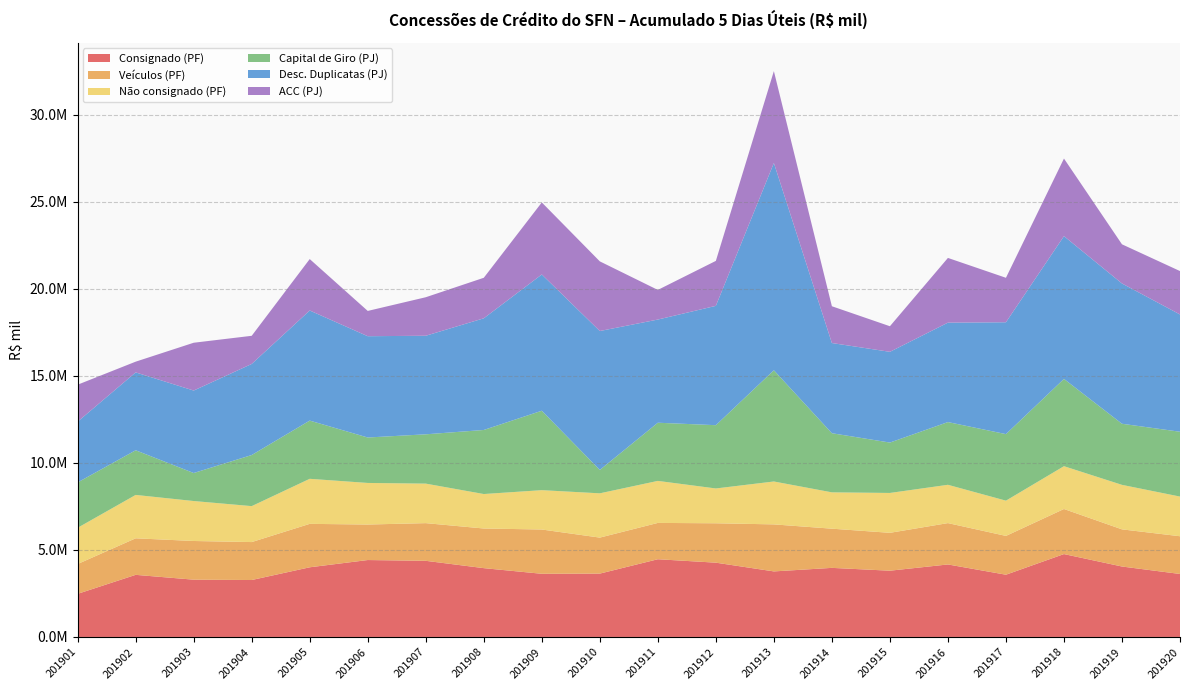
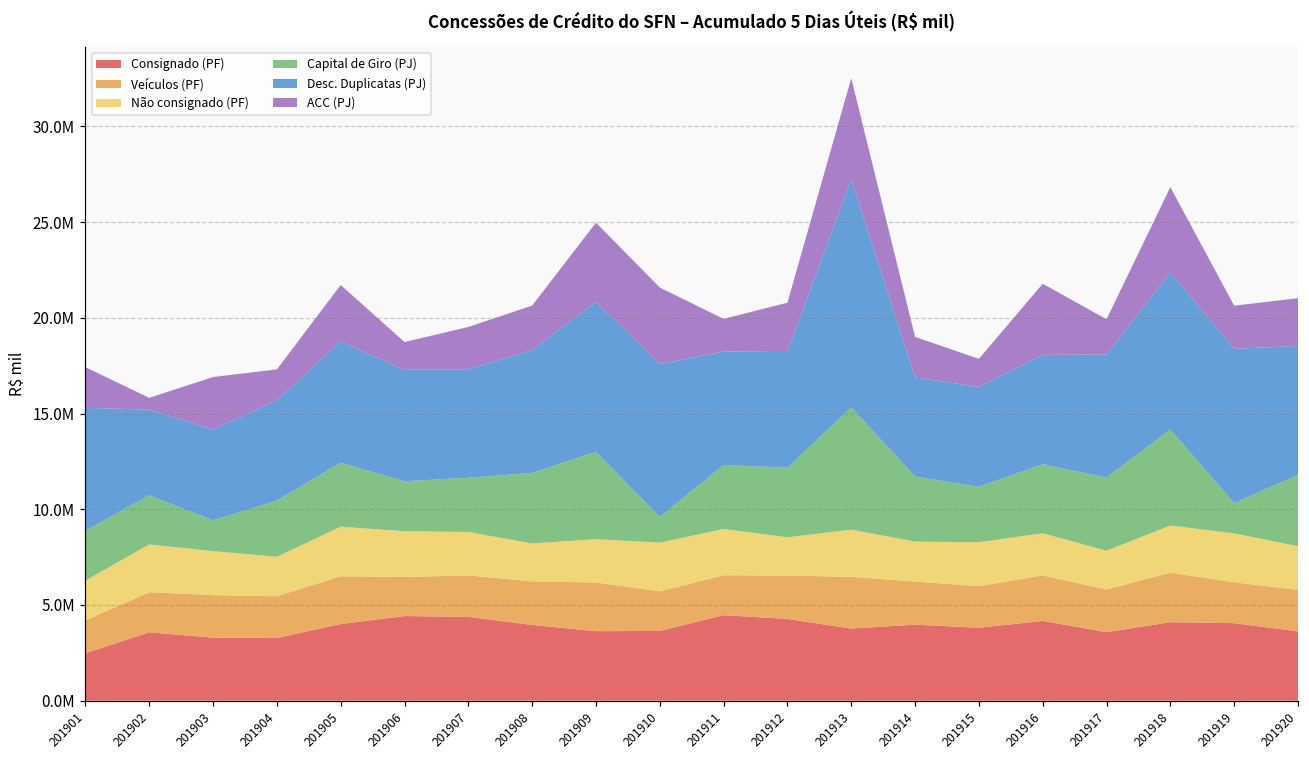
  {
    "Consignado (PF)": {
      "201901": 2500000,
      "201902": 3600000,
      "201903": 3300000,
      "201904": 3300000,
      "201905": 4000000,
      "201906": 4400000,
      "201907": 4400000,
      "201908": 4000000,
      "201909": 3600000,
      "201910": 3600000,
      "201911": 4500000,
      "201912": 4300000,
      "201913": 3800000,
      "201914": 4000000,
      "201915": 3800000,
      "201916": 4200000,
      "201917": 3600000,
-     "201918": 4800000,
+     "201918": 4100000,
      "201919": 4000000,
      "201920": 3600000
    },
    "Capital de Giro (PJ)": {
      "201901": 2600000,
      "201902": 2600000,
      "201903": 1600000,
      "201904": 2900000,
      "201905": 3300000,
      "201906": 2600000,
      "201907": 2800000,
      "201908": 3700000,
      "201909": 4600000,
      "201910": 1300000,
      "201911": 3300000,
      "201912": 3600000,
      "201913": 6400000,
      "201914": 3400000,
      "201915": 2900000,
      "201916": 3600000,
      "201917": 3800000,
      "201918": 5000000,
-     "201919": 3500000,
+     "201919": 1600000,
      "201920": 3700000
    },
    "Desc. Duplicatas (PJ)": {
-     "201901": 3500000,
+     "201901": 6400000,
      "201902": 4500000,
      "201903": 4700000,
      "201904": 5200000,
      "201905": 6300000,
      "201906": 5800000,
      "201907": 5700000,
      "201908": 6400000,
      "201909": 7800000,
      "201910": 8000000,
      "201911": 5900000,
-     "201912": 6900000,
+     "201912": 6000000,
      "201913": 11900000,
      "201914": 5200000,
      "201915": 5200000,
      "201916": 5700000,
      "201917": 6400000,
      "201918": 8200000,
      "201919": 8100000,
      "201920": 6700000
    },
    "ACC (PJ)": {
      "201901": 2100000,
      "201902": 600000,
      "201903": 2700000,
      "201904": 1600000,
      "201905": 3000000,
      "201906": 1500000,
      "201907": 2200000,
      "201908": 2300000,
      "201909": 4100000,
      "201910": 4000000,
      "201911": 1700000,
      "201912": 2600000,
      "201913": 5300000,
      "201914": 2100000,
      "201915": 1500000,
      "201916": 3700000,
-     "201917": 2600000,
+     "201917": 1800000,
      "201918": 4500000,
      "201919": 2300000,
      "201920": 2500000
    }
  }
